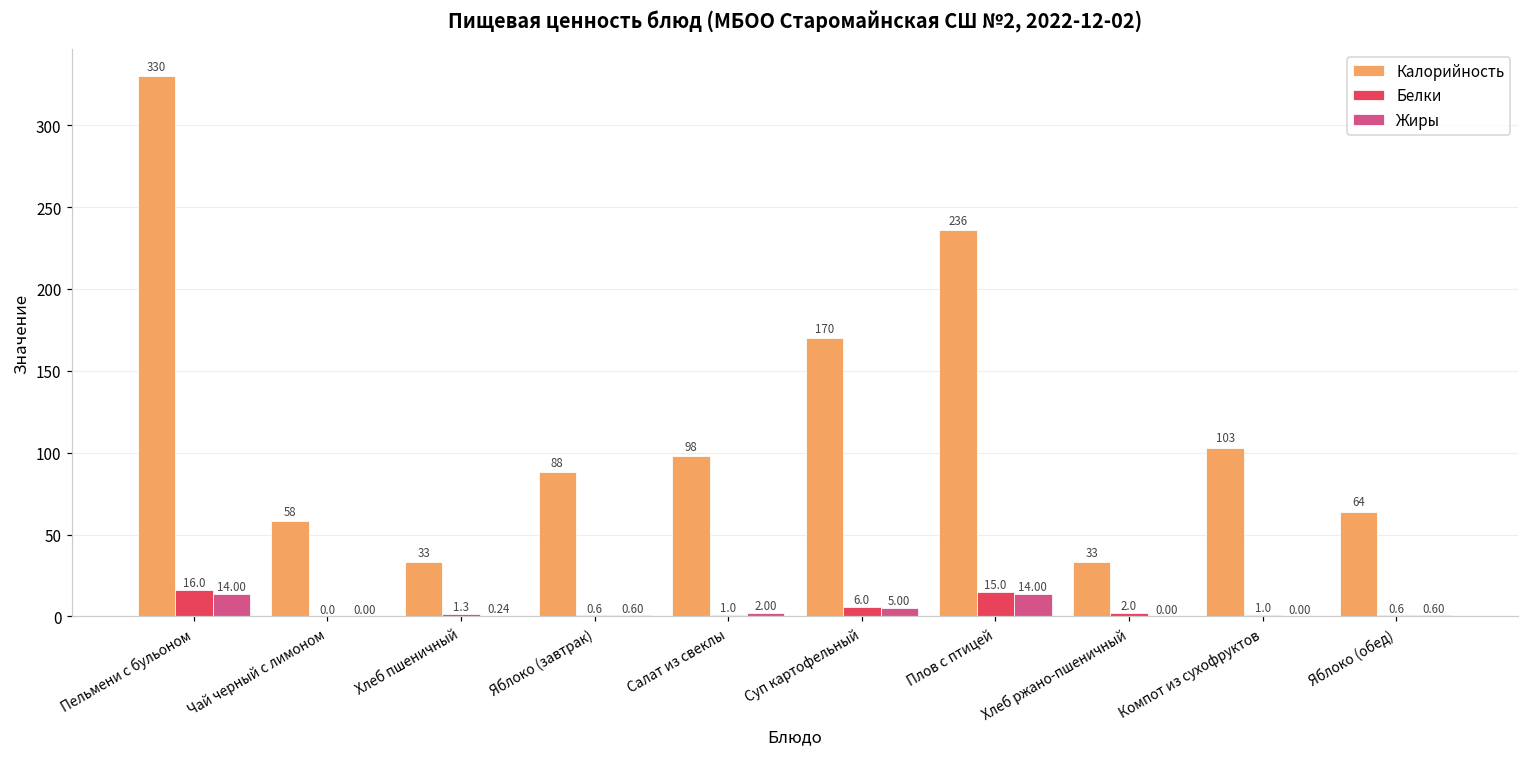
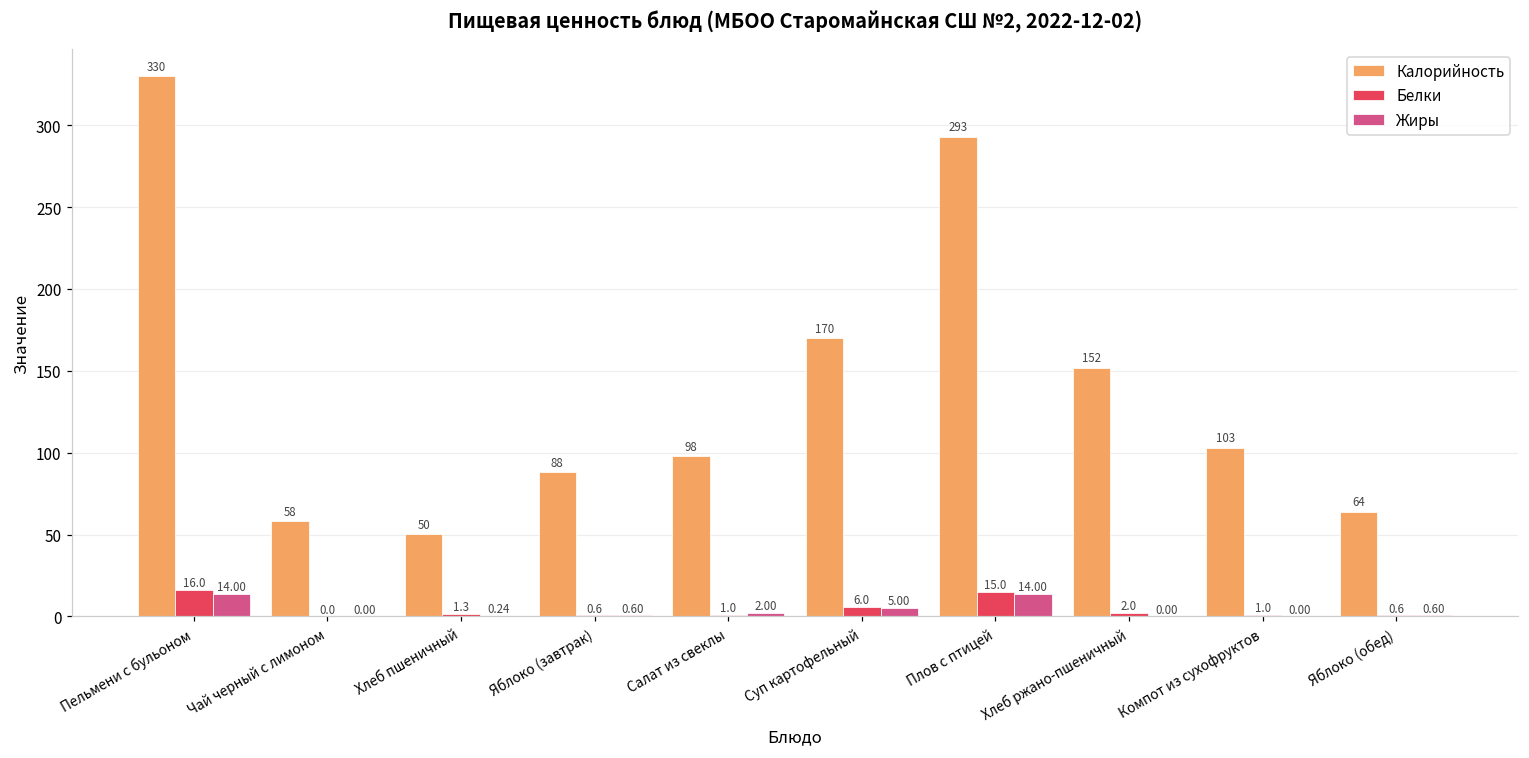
  {
    "Калорийность": {
      "Пельмени с бульоном": 330,
      "Чай черный с лимоном": 58,
-     "Хлеб пшеничный": 33,
+     "Хлеб пшеничный": 50,
      "Яблоко (завтрак)": 88,
      "Салат из свеклы": 98,
      "Суп картофельный": 170,
-     "Плов с птицей": 236,
-     "Хлеб ржано-пшеничный": 33,
+     "Плов с птицей": 293,
+     "Хлеб ржано-пшеничный": 152,
      "Компот из сухофруктов": 103,
      "Яблоко (обед)": 64
    }
  }
